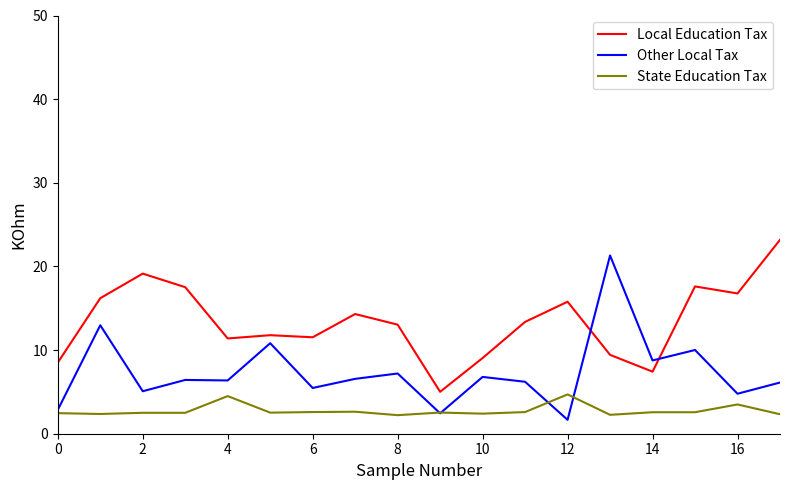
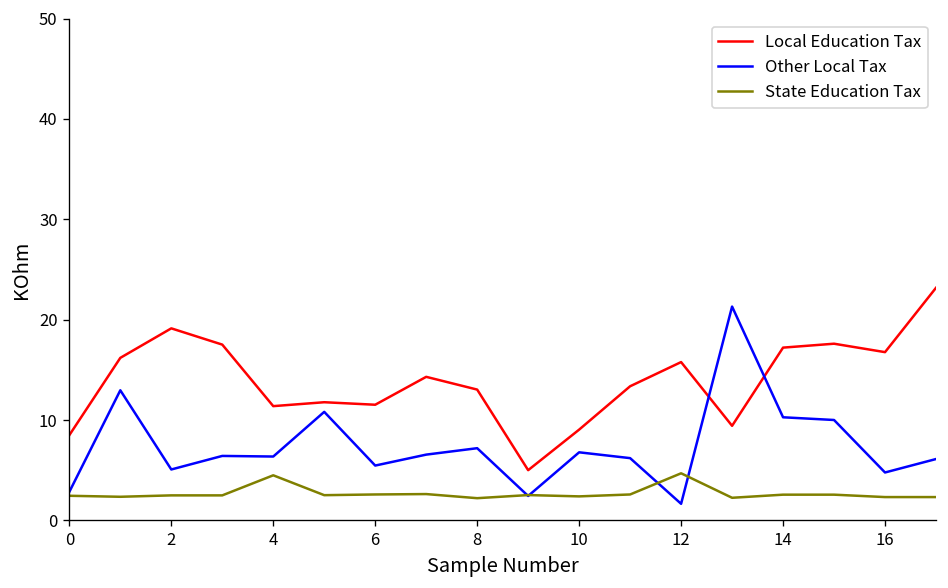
  {
    "Local Education Tax": {
      "0": 9,
      "2": 19,
      "4": 11,
      "6": 12,
      "8": 13,
      "10": 9,
      "12": 16,
-     "14": 7,
+     "14": 17,
      "16": 17
    },
    "Other Local Tax": {
      "0": 3,
      "2": 5,
      "4": 6,
      "6": 5,
      "8": 7,
      "10": 7,
      "12": 2,
-     "14": 9,
+     "14": 10,
      "16": 5
    },
    "State Education Tax": {
      "0": 2,
      "2": 3,
      "4": 5,
      "6": 3,
      "8": 2,
      "10": 2,
      "12": 5,
      "14": 3,
-     "16": 4
+     "16": 2
    }
  }
